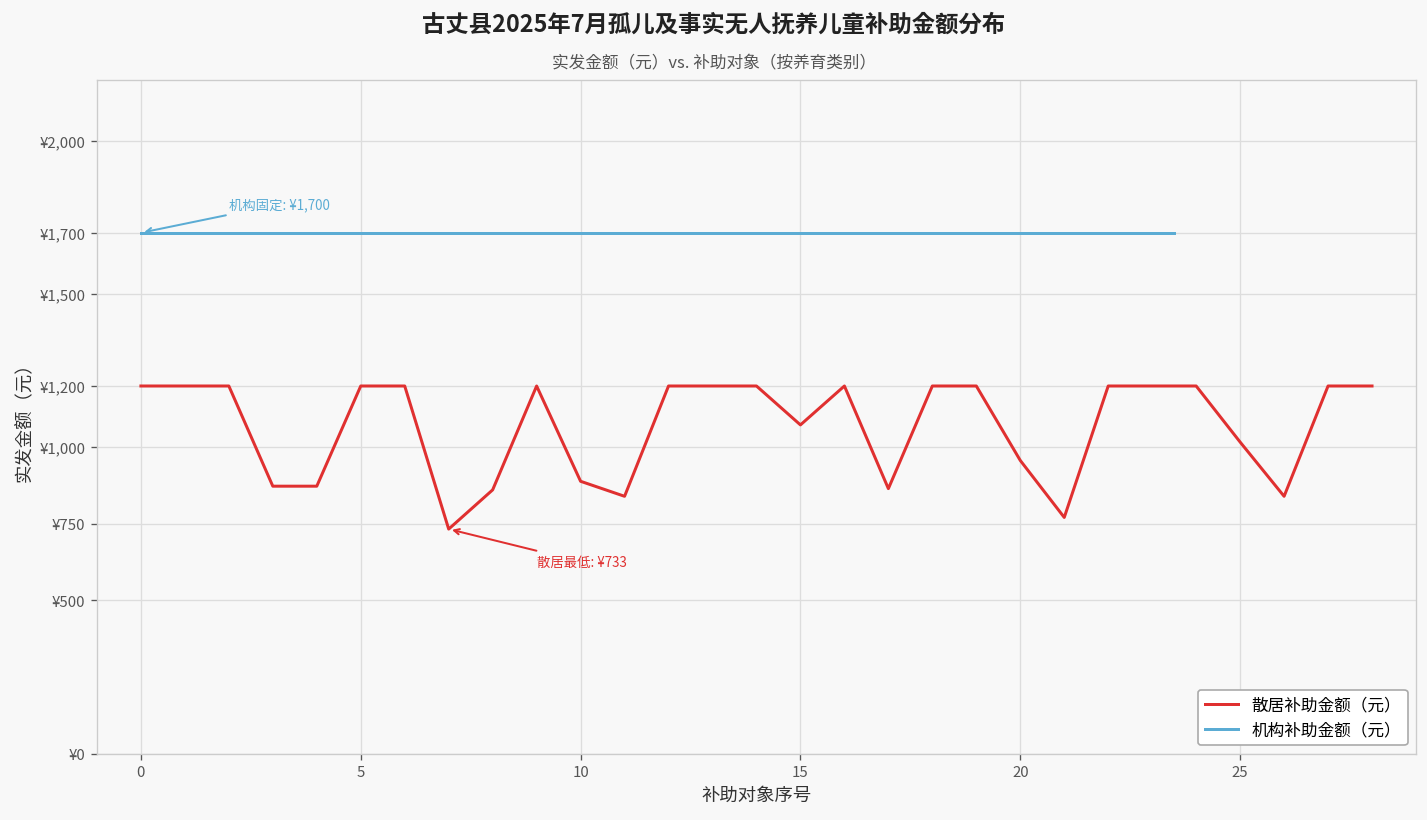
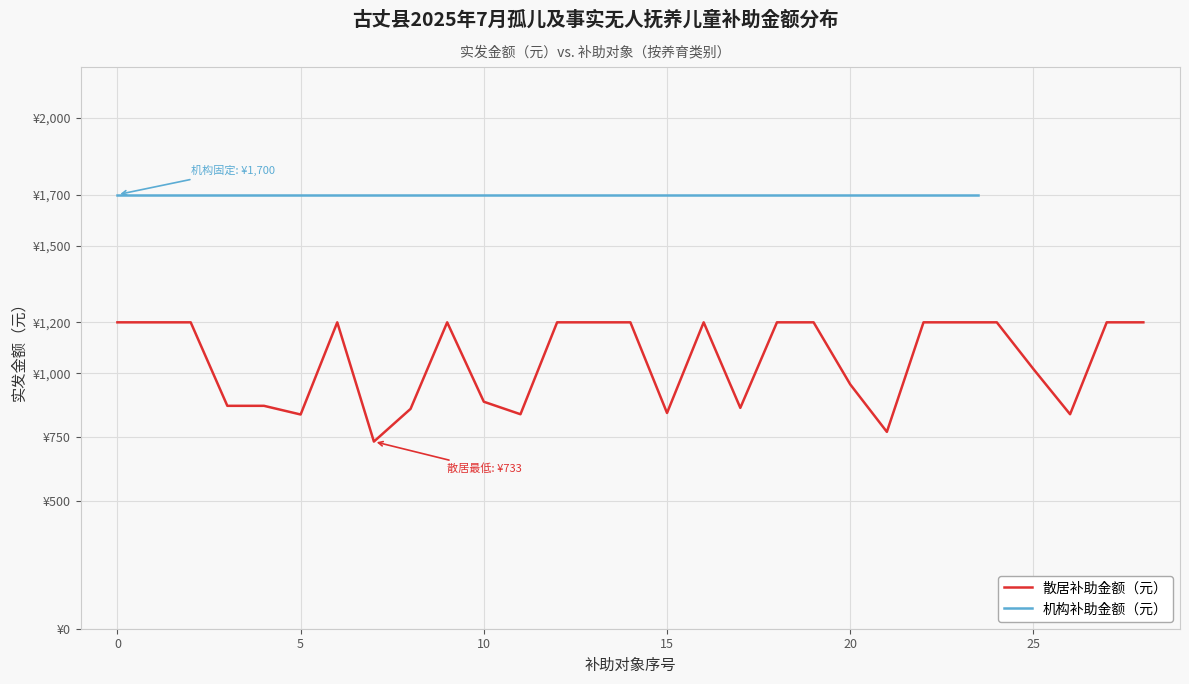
  {
    "散居补助金额（元）": {
      "0": "¥1,200",
-     "5": "¥1,200",
+     "5": "¥840",
      "10": "¥890",
-     "15": "¥1,070",
+     "15": "¥850",
      "20": "¥960",
      "25": "¥1,020"
    },
    "机构补助金额（元）": {
      "0": "¥1,700"
    }
  }
